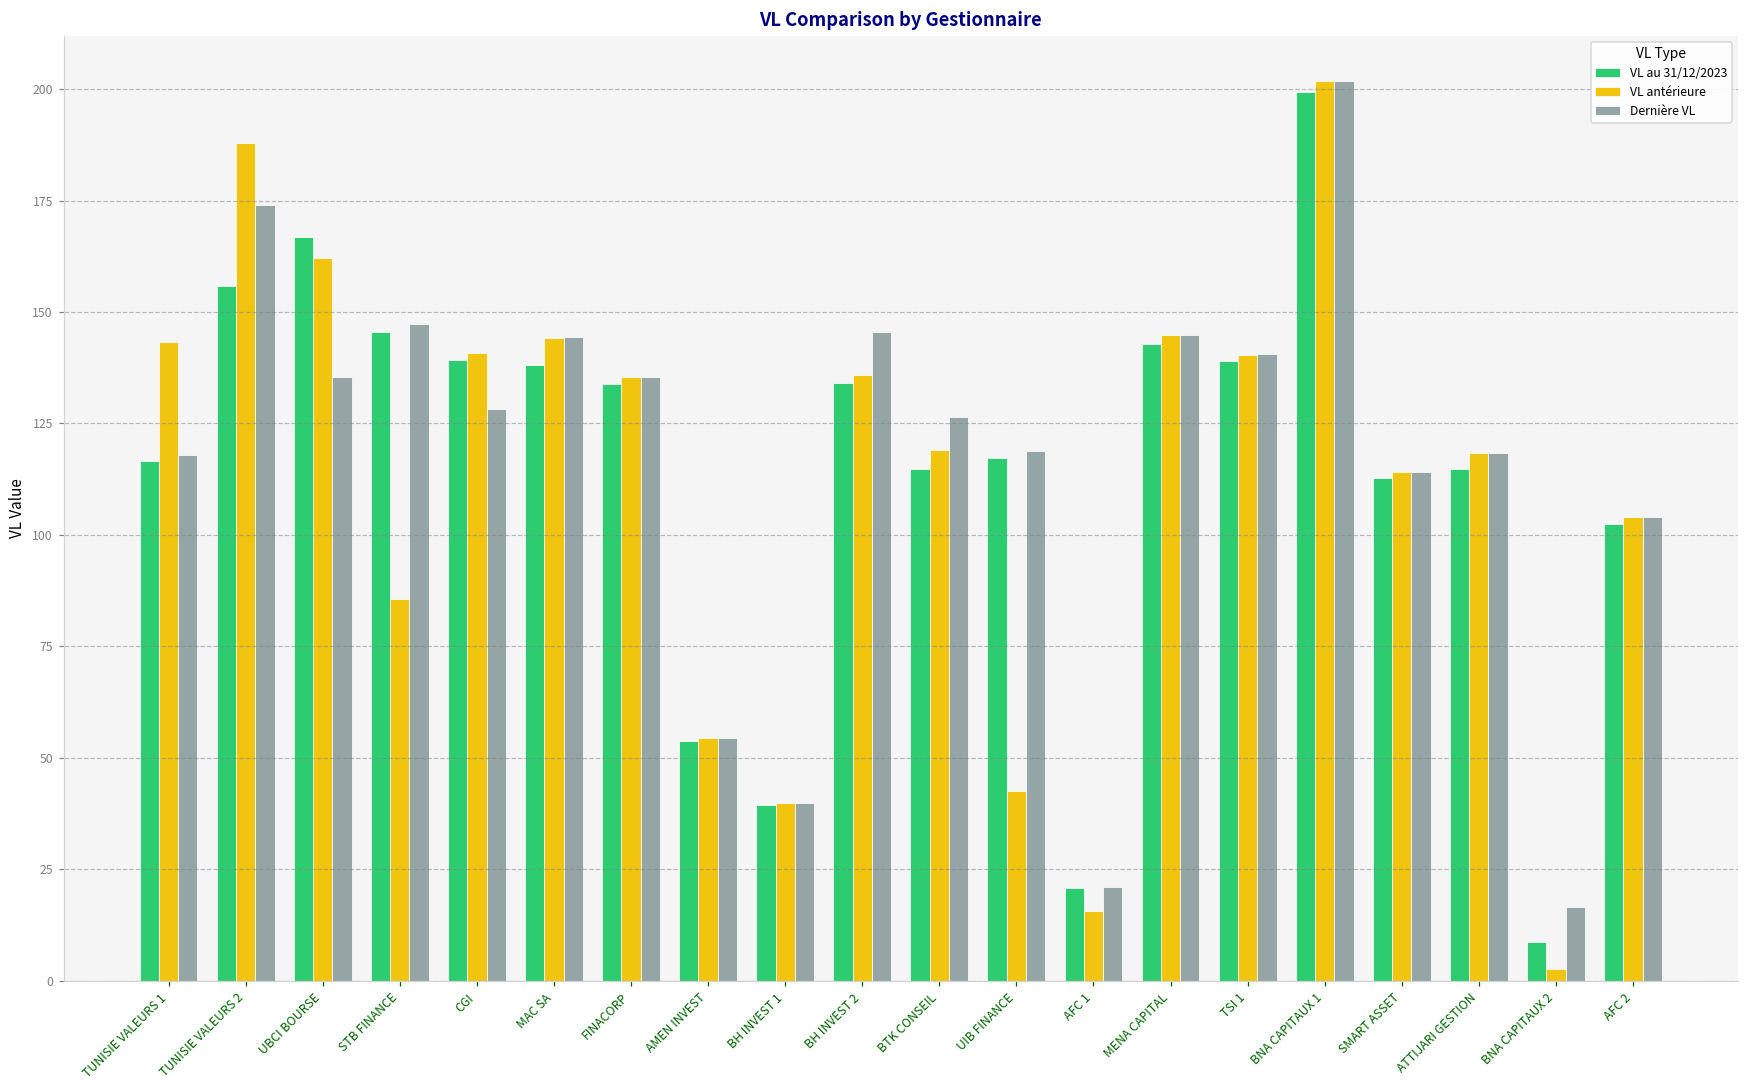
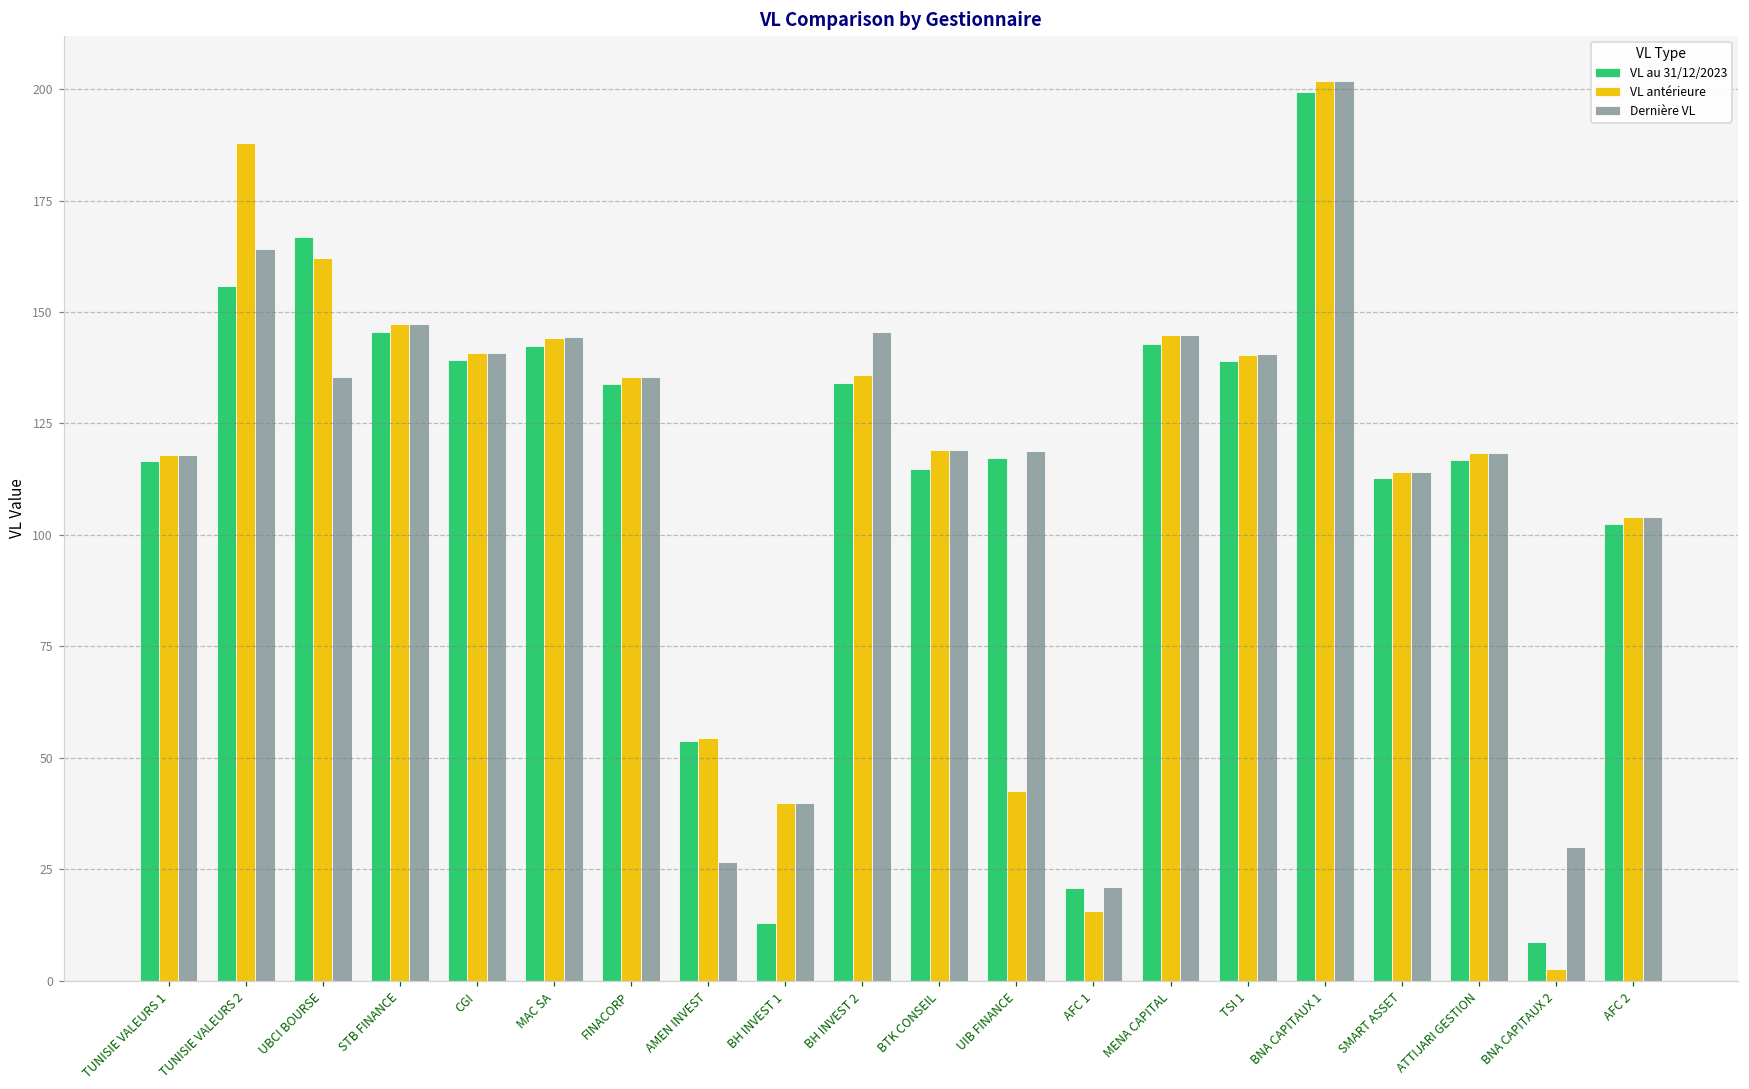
  {
    "VL au 31/12/2023": {
      "TUNISIE VALEURS 1": 116,
      "TUNISIE VALEURS 2": 156,
      "UBCI BOURSE": 167,
      "STB FINANCE": 146,
      "CGI": 139,
-     "MAC SA": 138,
+     "MAC SA": 142,
      "FINACORP": 134,
      "AMEN INVEST": 54,
-     "BH INVEST 1": 39,
+     "BH INVEST 1": 13,
      "BH INVEST 2": 134,
      "BTK CONSEIL": 115,
      "UIB FINANCE": 117,
      "AFC 1": 21,
      "MENA CAPITAL": 143,
      "TSI 1": 139,
      "BNA CAPITAUX 1": 199,
      "SMART ASSET": 113,
-     "ATTIJARI GESTION": 115,
+     "ATTIJARI GESTION": 117,
      "BNA CAPITAUX 2": 9,
      "AFC 2": 102
    },
    "VL antérieure": {
-     "TUNISIE VALEURS 1": 143,
+     "TUNISIE VALEURS 1": 118,
      "TUNISIE VALEURS 2": 188,
      "UBCI BOURSE": 162,
-     "STB FINANCE": 86,
+     "STB FINANCE": 147,
      "CGI": 141,
      "MAC SA": 144,
      "FINACORP": 135,
      "AMEN INVEST": 54,
      "BH INVEST 1": 40,
      "BH INVEST 2": 136,
      "BTK CONSEIL": 119,
      "UIB FINANCE": 43,
      "AFC 1": 16,
      "MENA CAPITAL": 145,
      "TSI 1": 140,
      "BNA CAPITAUX 1": 202,
      "SMART ASSET": 114,
      "ATTIJARI GESTION": 118,
      "BNA CAPITAUX 2": 3,
      "AFC 2": 104
    },
    "Dernière VL": {
      "TUNISIE VALEURS 1": 118,
-     "TUNISIE VALEURS 2": 174,
+     "TUNISIE VALEURS 2": 164,
      "UBCI BOURSE": 136,
      "STB FINANCE": 147,
-     "CGI": 128,
+     "CGI": 141,
      "MAC SA": 144,
      "FINACORP": 135,
-     "AMEN INVEST": 54,
+     "AMEN INVEST": 27,
      "BH INVEST 1": 40,
      "BH INVEST 2": 145,
-     "BTK CONSEIL": 126,
+     "BTK CONSEIL": 119,
      "UIB FINANCE": 119,
      "AFC 1": 21,
      "MENA CAPITAL": 145,
      "TSI 1": 140,
      "BNA CAPITAUX 1": 202,
      "SMART ASSET": 114,
      "ATTIJARI GESTION": 118,
-     "BNA CAPITAUX 2": 16,
+     "BNA CAPITAUX 2": 30,
      "AFC 2": 104
    }
  }
